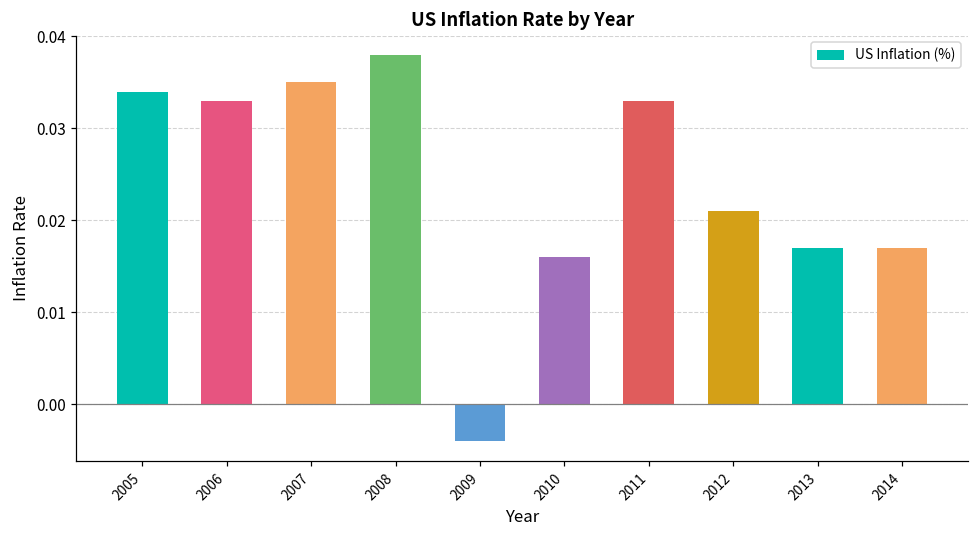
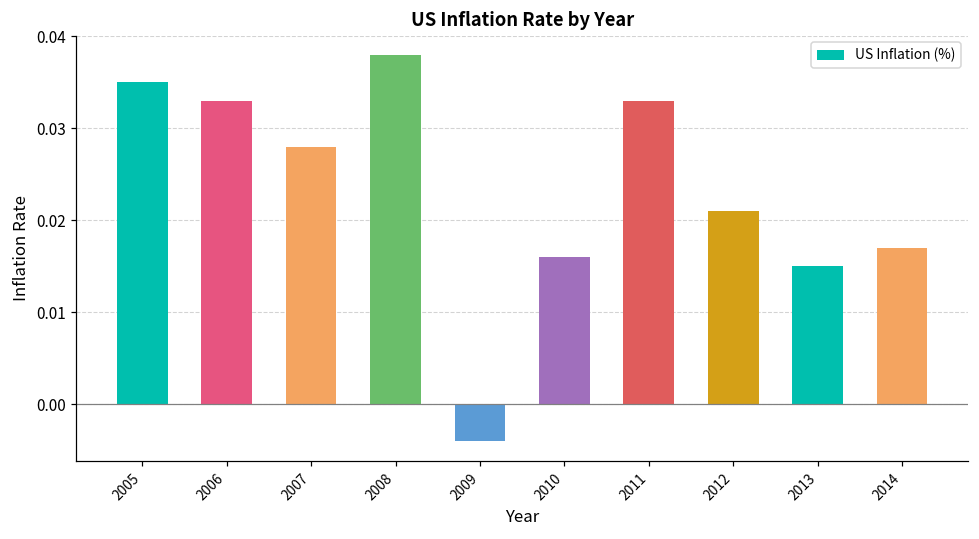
  {
-   "2005": 0.034,
+   "2005": 0.035,
    "2006": 0.033,
-   "2007": 0.035,
+   "2007": 0.028,
    "2008": 0.038,
    "2009": -0.004,
    "2010": 0.016,
    "2011": 0.033,
    "2012": 0.021,
-   "2013": 0.017,
+   "2013": 0.015,
    "2014": 0.017
  }
